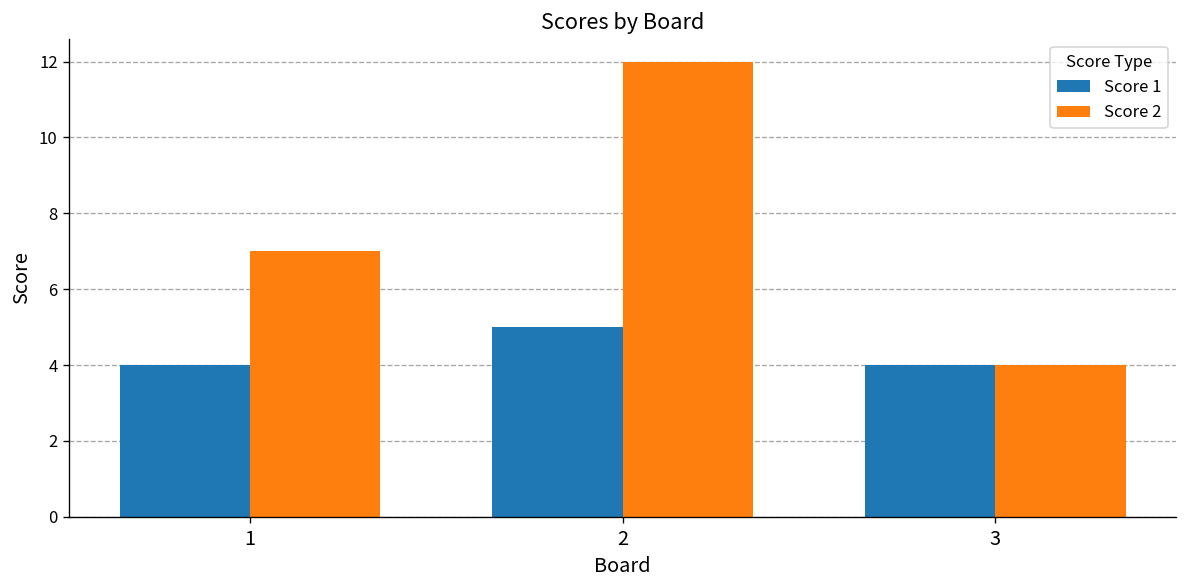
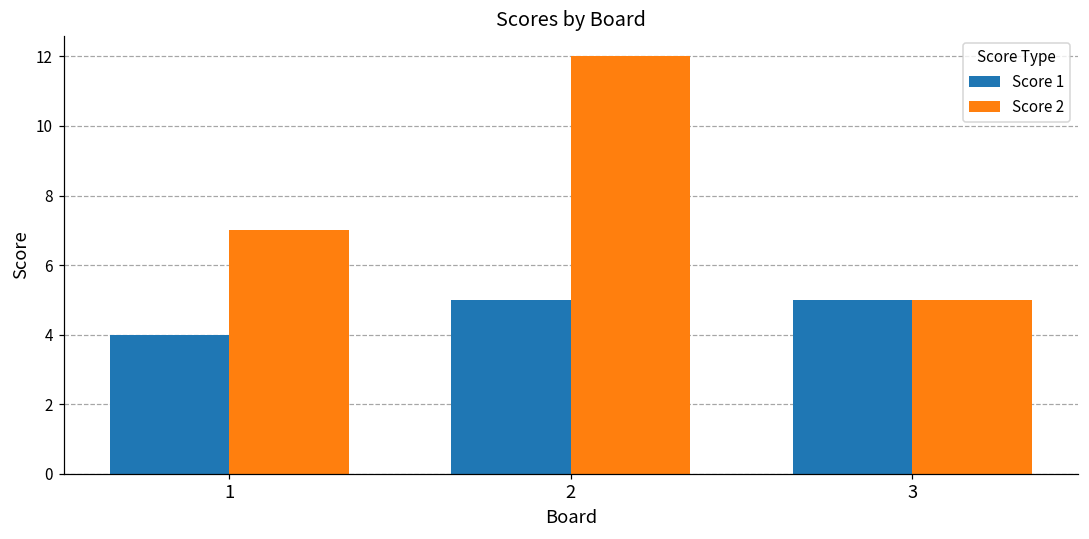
  {
    "Score 1": {
      "1": 4,
      "2": 5,
-     "3": 4
+     "3": 5
    },
    "Score 2": {
      "1": 7,
      "2": 12,
-     "3": 4
+     "3": 5
    }
  }
